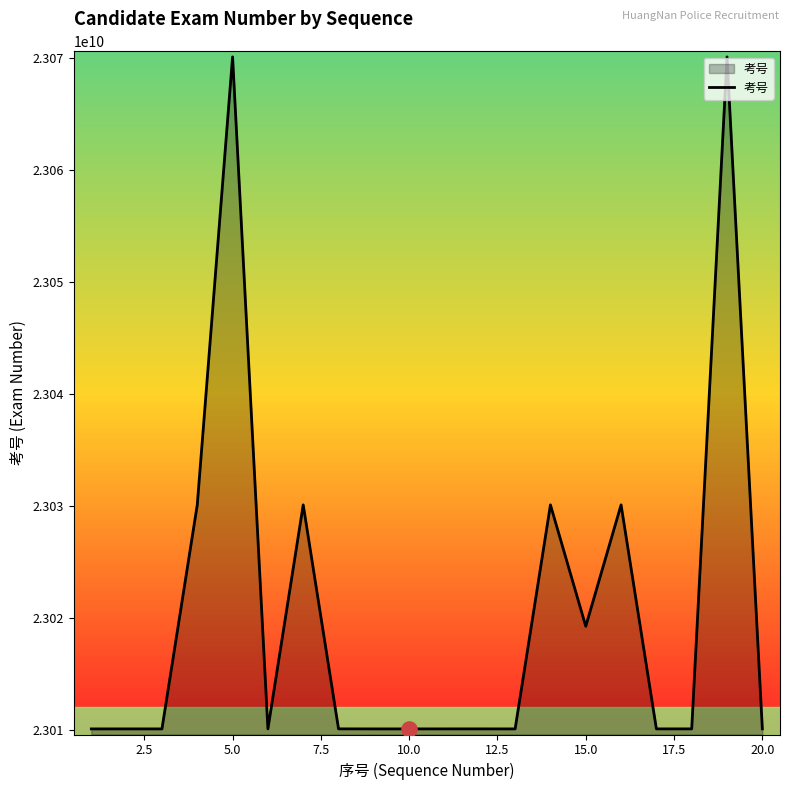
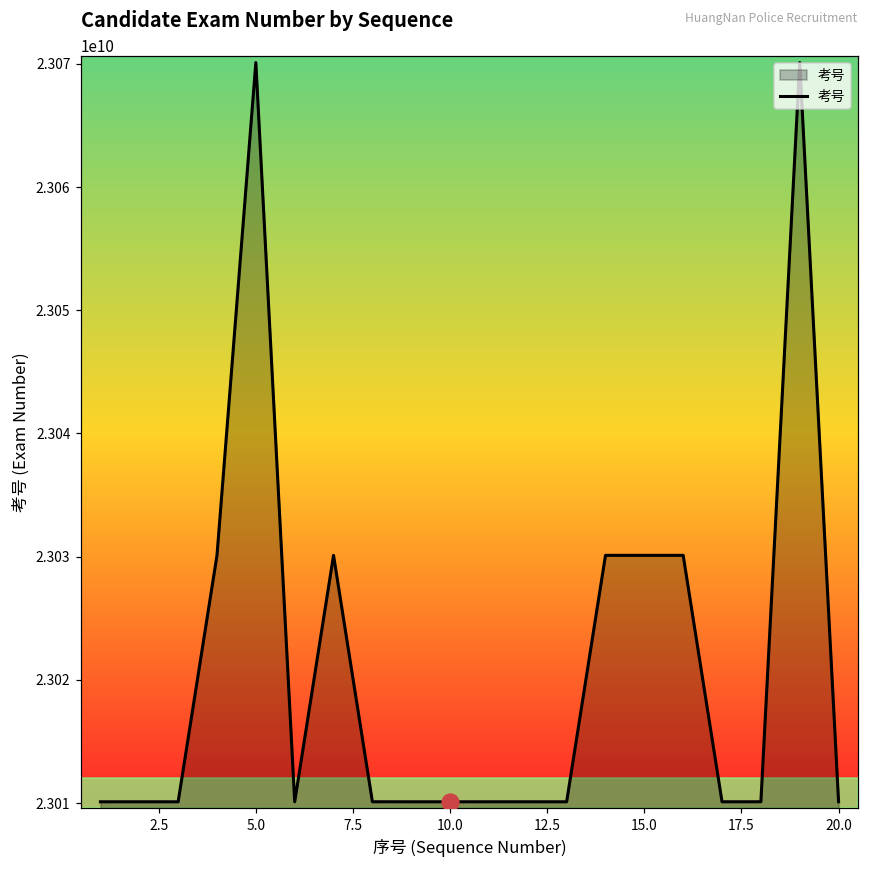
  {
    "考号": {
      "5.0": 23070100000,
-     "15.0": 23019300000
+     "15.0": 23030100000
    }
  }
